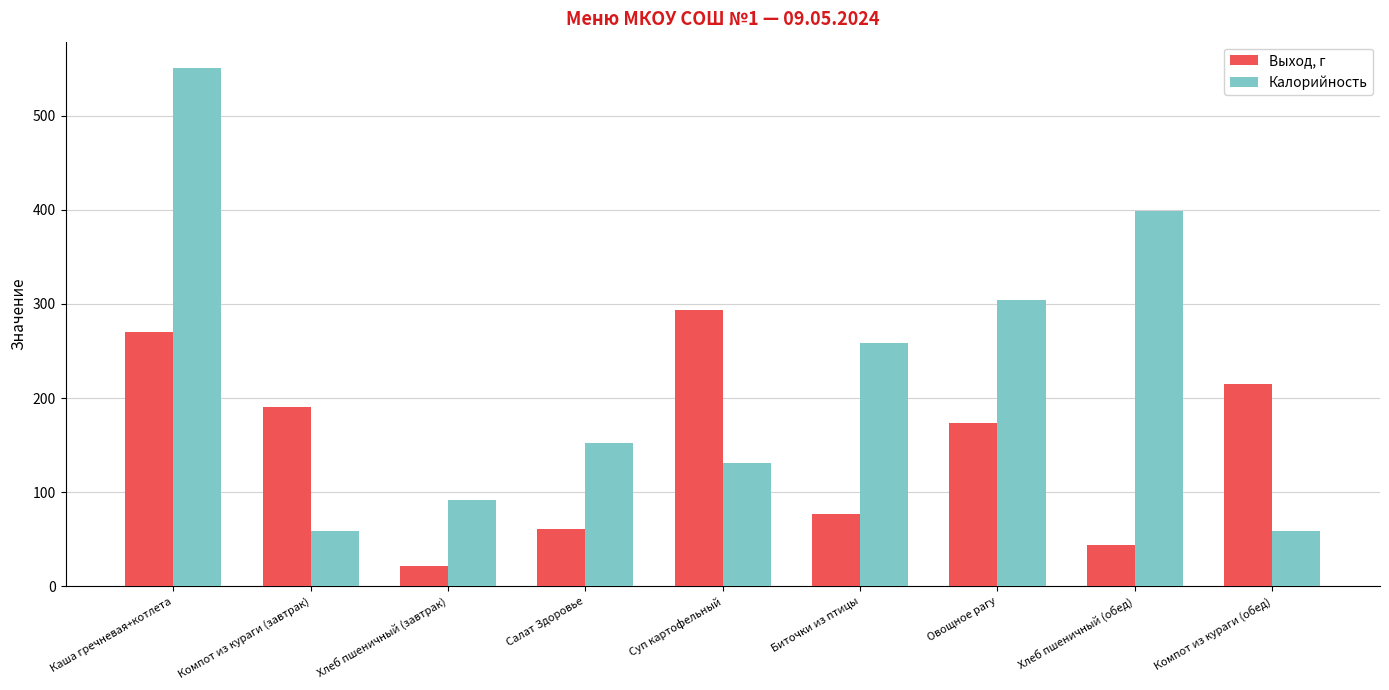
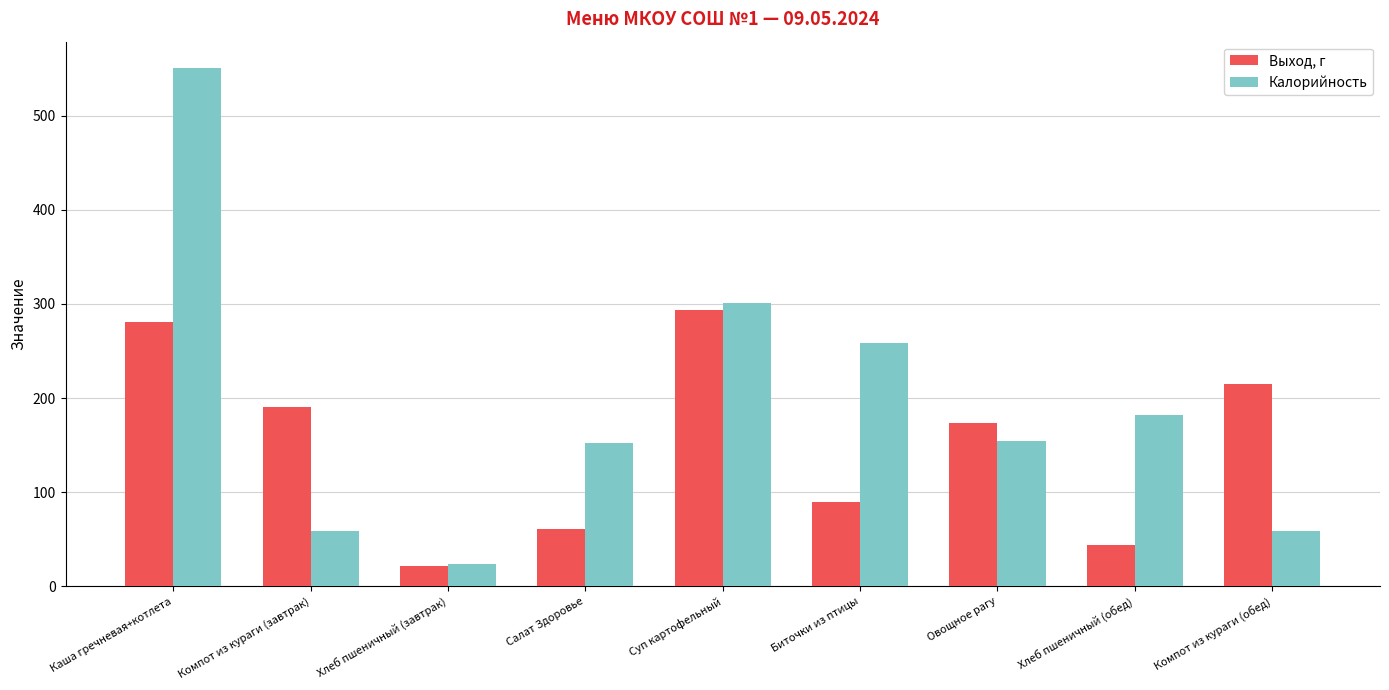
  {
    "Выход, г": {
-     "Каша гречневая+котлета": 270,
+     "Каша гречневая+котлета": 280,
      "Компот из кураги (завтрак)": 190,
      "Хлеб пшеничный (завтрак)": 20,
      "Салат Здоровье": 60,
      "Суп картофельный": 290,
-     "Биточки из птицы": 80,
+     "Биточки из птицы": 90,
      "Овощное рагу": 170,
      "Хлеб пшеничный (обед)": 40,
      "Компот из кураги (обед)": 220
    },
    "Калорийность": {
      "Каша гречневая+котлета": 550,
      "Компот из кураги (завтрак)": 60,
-     "Хлеб пшеничный (завтрак)": 90,
+     "Хлеб пшеничный (завтрак)": 20,
      "Салат Здоровье": 150,
-     "Суп картофельный": 130,
+     "Суп картофельный": 300,
      "Биточки из птицы": 260,
-     "Овощное рагу": 300,
-     "Хлеб пшеничный (обед)": 400,
+     "Овощное рагу": 150,
+     "Хлеб пшеничный (обед)": 180,
      "Компот из кураги (обед)": 60
    }
  }
